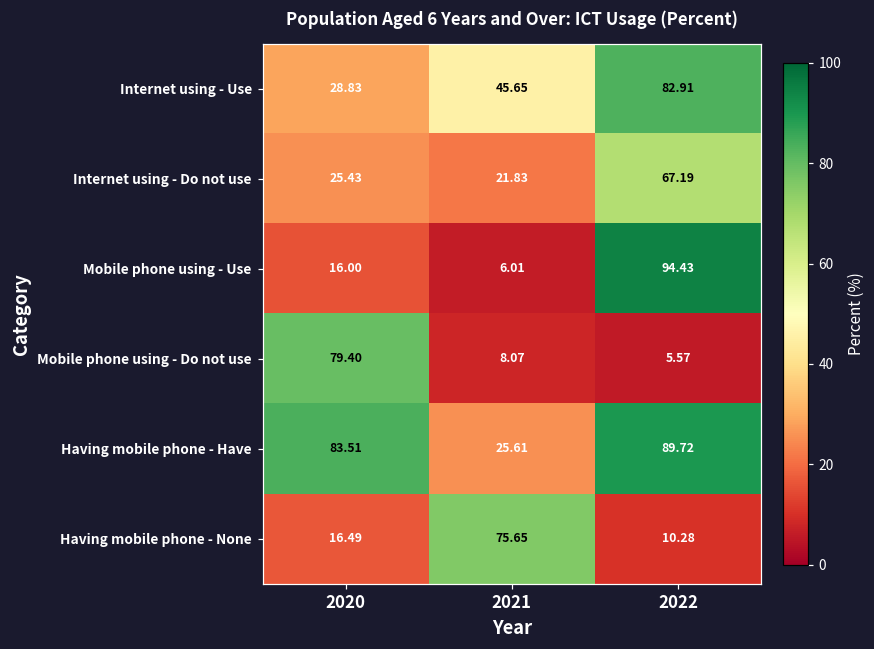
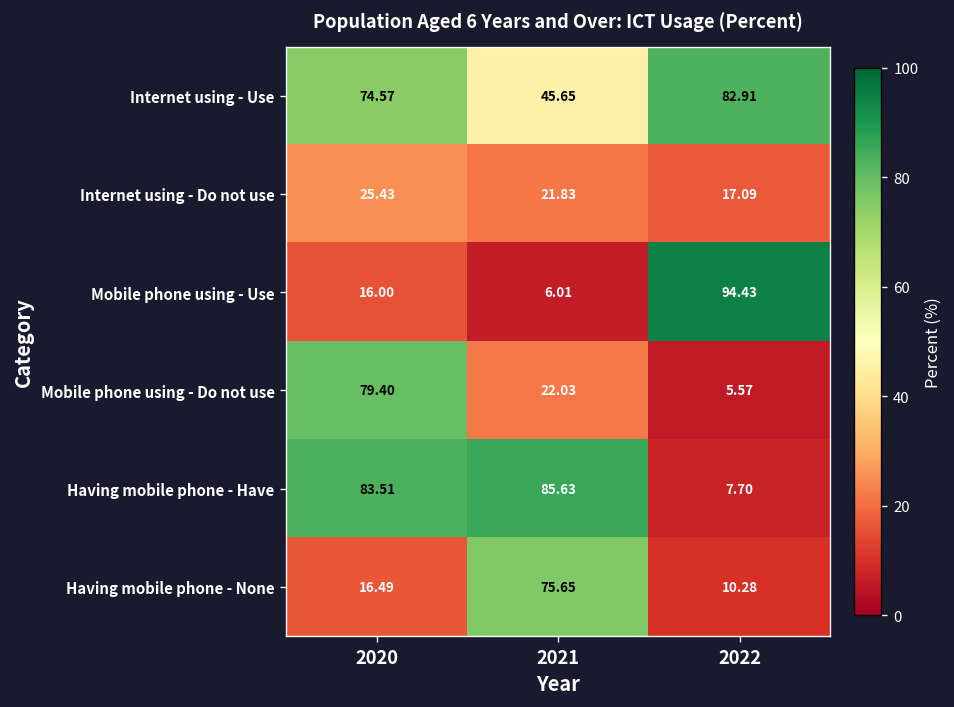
  {
    "Internet using - Use": {
-     "2020": 28.83,
+     "2020": 74.57,
      "2021": 45.65,
      "2022": 82.91
    },
    "Internet using - Do not use": {
      "2020": 25.43,
      "2021": 21.83,
-     "2022": 67.19
+     "2022": 17.09
    },
    "Mobile phone using - Use": {
      "2020": 16.00,
      "2021": 6.01,
      "2022": 94.43
    },
    "Mobile phone using - Do not use": {
      "2020": 79.40,
-     "2021": 8.07,
+     "2021": 22.03,
      "2022": 5.57
    },
    "Having mobile phone - Have": {
      "2020": 83.51,
-     "2021": 25.61,
-     "2022": 89.72
+     "2021": 85.63,
+     "2022": 7.70
    },
    "Having mobile phone - None": {
      "2020": 16.49,
      "2021": 75.65,
      "2022": 10.28
    }
  }
